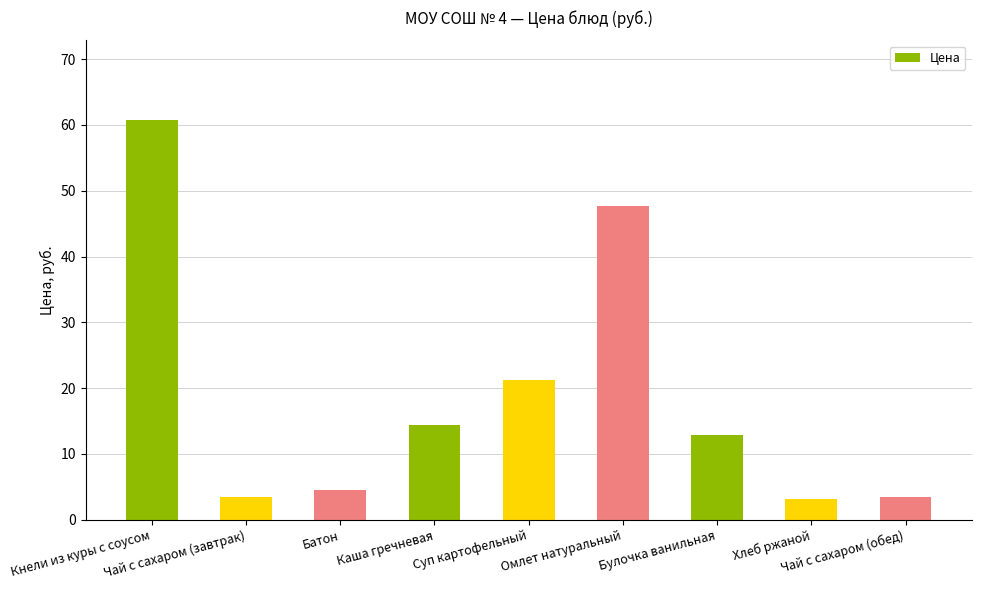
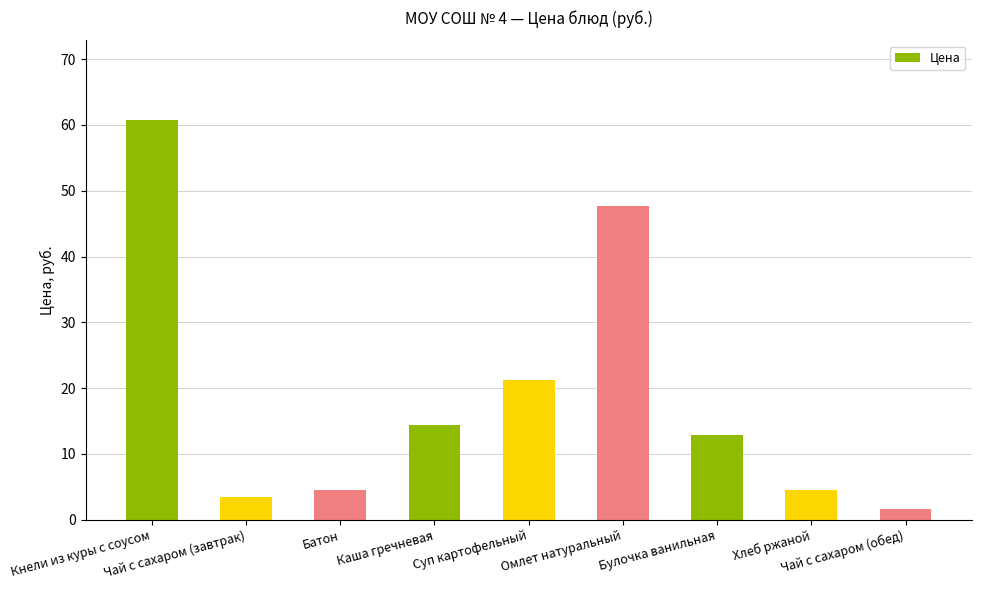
  {
    "Кнели из куры с соусом": 61,
    "Чай с сахаром (завтрак)": 3,
    "Батон": 4,
    "Каша гречневая": 14,
    "Суп картофельный": 21,
    "Омлет натуральный": 48,
    "Булочка ванильная": 13,
-   "Хлеб ржаной": 3,
-   "Чай с сахаром (обед)": 3
+   "Хлеб ржаной": 4,
+   "Чай с сахаром (обед)": 2
  }
